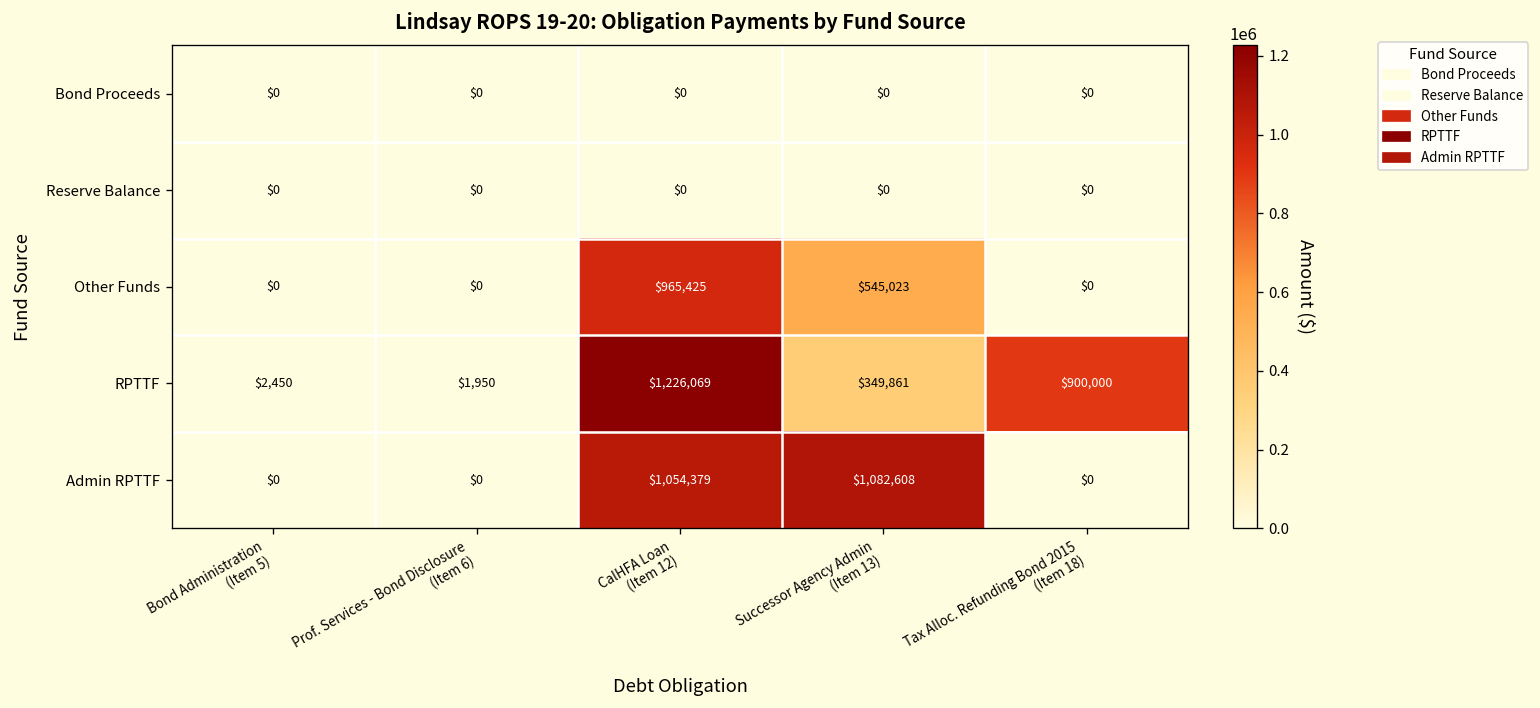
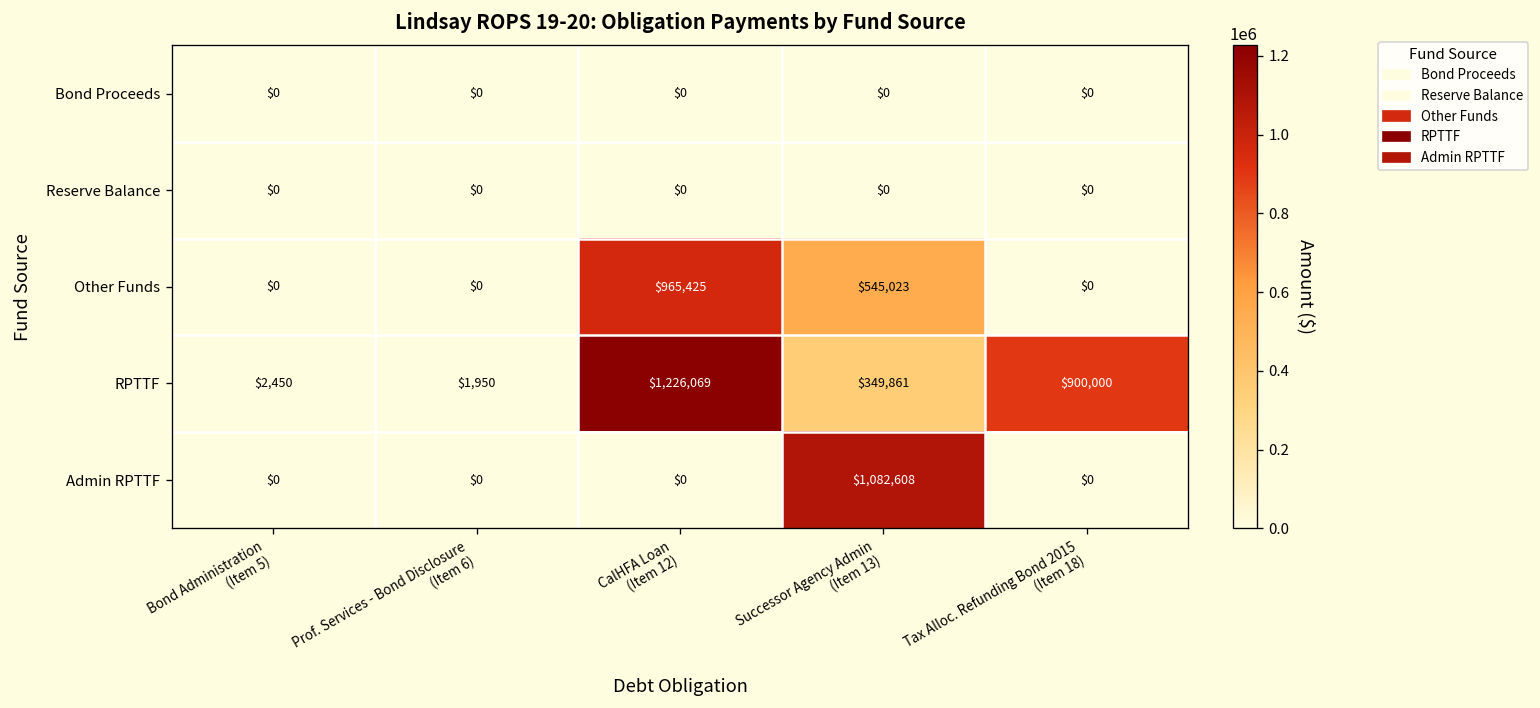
  {
    "Bond Proceeds": {
      "Bond Administration (Item 5)": "$0",
      "Prof. Services - Bond Disclosure (Item 6)": "$0",
      "CalHFA Loan (Item 12)": "$0",
      "Successor Agency Admin (Item 13)": "$0",
      "Tax Alloc. Refunding Bond 2015 (Item 18)": "$0"
    },
    "Reserve Balance": {
      "Bond Administration (Item 5)": "$0",
      "Prof. Services - Bond Disclosure (Item 6)": "$0",
      "CalHFA Loan (Item 12)": "$0",
      "Successor Agency Admin (Item 13)": "$0",
      "Tax Alloc. Refunding Bond 2015 (Item 18)": "$0"
    },
    "Other Funds": {
      "Bond Administration (Item 5)": "$0",
      "Prof. Services - Bond Disclosure (Item 6)": "$0",
      "CalHFA Loan (Item 12)": "$965,425",
      "Successor Agency Admin (Item 13)": "$545,023",
      "Tax Alloc. Refunding Bond 2015 (Item 18)": "$0"
    },
    "RPTTF": {
      "Bond Administration (Item 5)": "$2,450",
      "Prof. Services - Bond Disclosure (Item 6)": "$1,950",
      "CalHFA Loan (Item 12)": "$1,226,069",
      "Successor Agency Admin (Item 13)": "$349,861",
      "Tax Alloc. Refunding Bond 2015 (Item 18)": "$900,000"
    },
    "Admin RPTTF": {
      "Bond Administration (Item 5)": "$0",
      "Prof. Services - Bond Disclosure (Item 6)": "$0",
-     "CalHFA Loan (Item 12)": "$1,054,379",
+     "CalHFA Loan (Item 12)": "$0",
      "Successor Agency Admin (Item 13)": "$1,082,608",
      "Tax Alloc. Refunding Bond 2015 (Item 18)": "$0"
    }
  }
